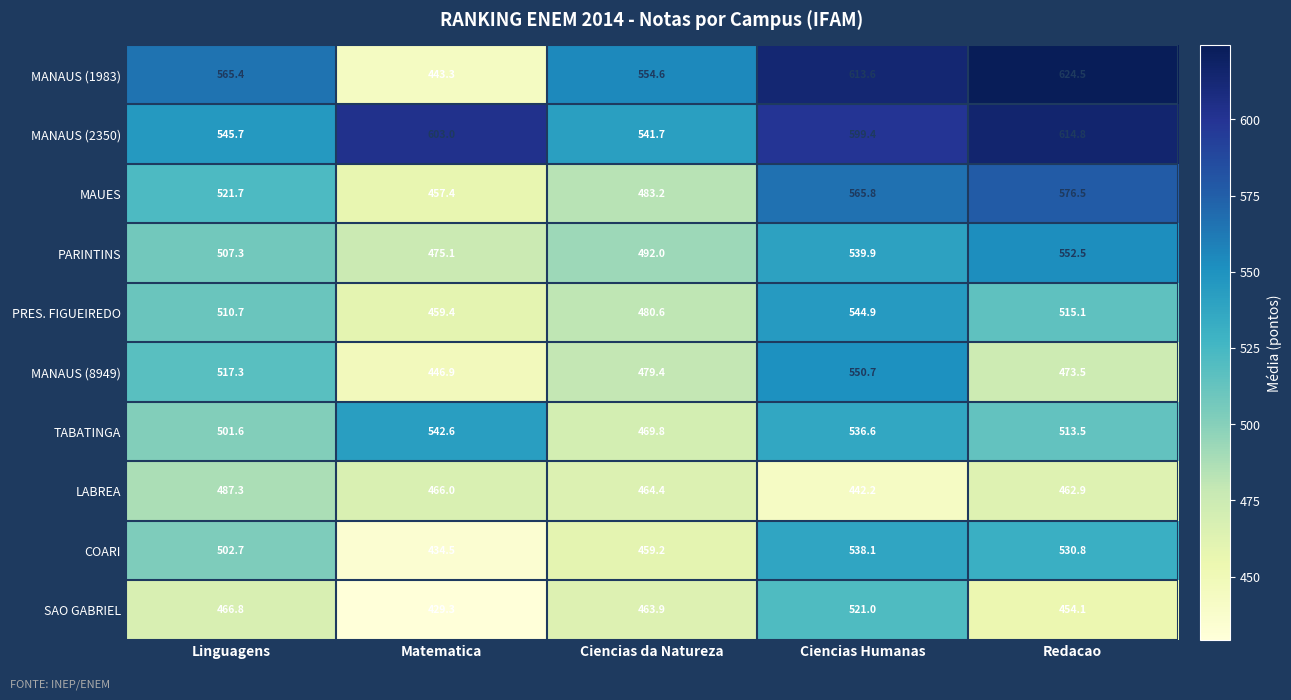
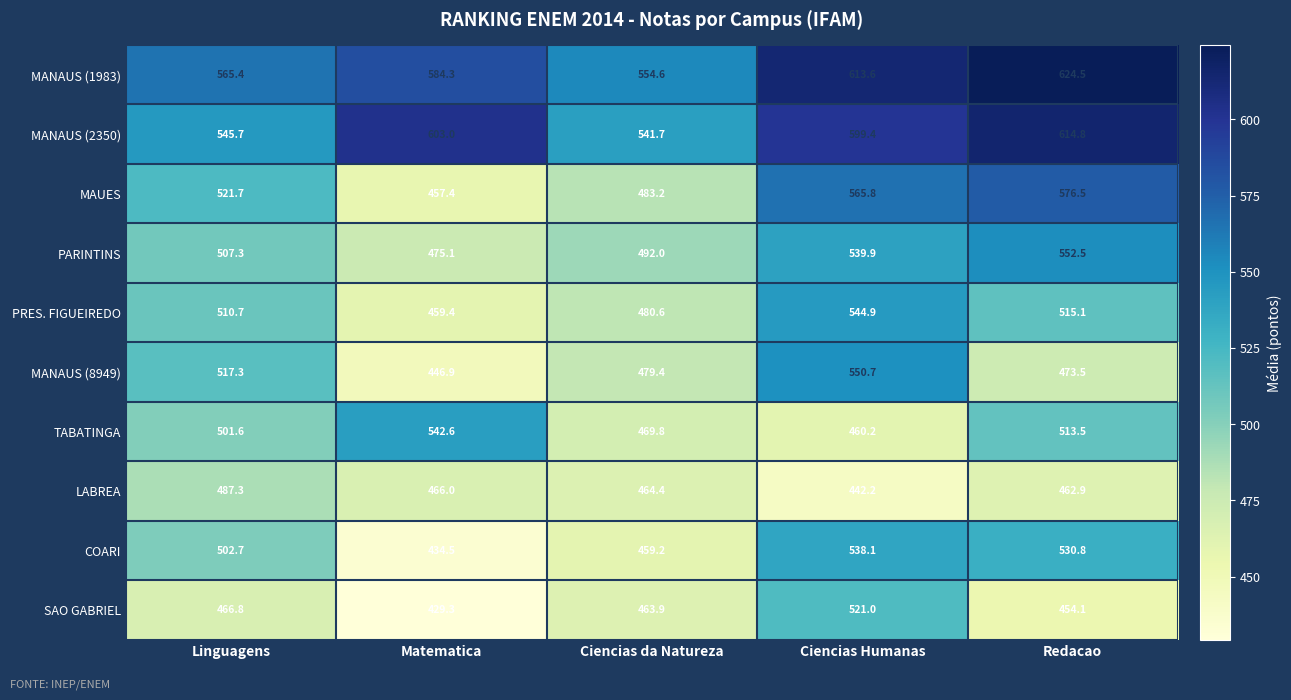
  {
    "MANAUS (1983)": {
      "Linguagens": 565.4,
-     "Matematica": 443.3,
+     "Matematica": 584.3,
      "Ciencias da Natureza": 554.6
    },
    "MANAUS (2350)": {
      "Linguagens": 545.7,
      "Ciencias da Natureza": 541.7,
      "Ciencias Humanas": 599.4
    },
    "MAUES": {
      "Linguagens": 521.7,
      "Matematica": 457.4,
      "Ciencias da Natureza": 483.2,
      "Ciencias Humanas": 565.8,
      "Redacao": 576.5
    },
    "PARINTINS": {
      "Linguagens": 507.3,
      "Matematica": 475.1,
      "Ciencias da Natureza": 492.0,
      "Ciencias Humanas": 539.9,
      "Redacao": 552.5
    },
    "PRES. FIGUEIREDO": {
      "Linguagens": 510.7,
      "Matematica": 459.4,
      "Ciencias da Natureza": 480.6,
      "Ciencias Humanas": 544.9,
      "Redacao": 515.1
    },
    "MANAUS (8949)": {
      "Linguagens": 517.3,
      "Matematica": 446.9,
      "Ciencias da Natureza": 479.4,
      "Ciencias Humanas": 550.7,
      "Redacao": 473.5
    },
    "TABATINGA": {
      "Linguagens": 501.6,
      "Matematica": 542.6,
      "Ciencias da Natureza": 469.8,
-     "Ciencias Humanas": 536.6,
+     "Ciencias Humanas": 460.2,
      "Redacao": 513.5
    },
    "LABREA": {
      "Linguagens": 487.3,
      "Matematica": 466.0,
      "Ciencias da Natureza": 464.4,
      "Ciencias Humanas": 442.2,
      "Redacao": 462.9
    },
    "COARI": {
      "Linguagens": 502.7,
      "Ciencias da Natureza": 459.2,
      "Ciencias Humanas": 538.1,
      "Redacao": 530.8
    },
    "SAO GABRIEL": {
      "Linguagens": 466.8,
      "Ciencias da Natureza": 463.9,
      "Ciencias Humanas": 521.0,
      "Redacao": 454.1
    }
  }
